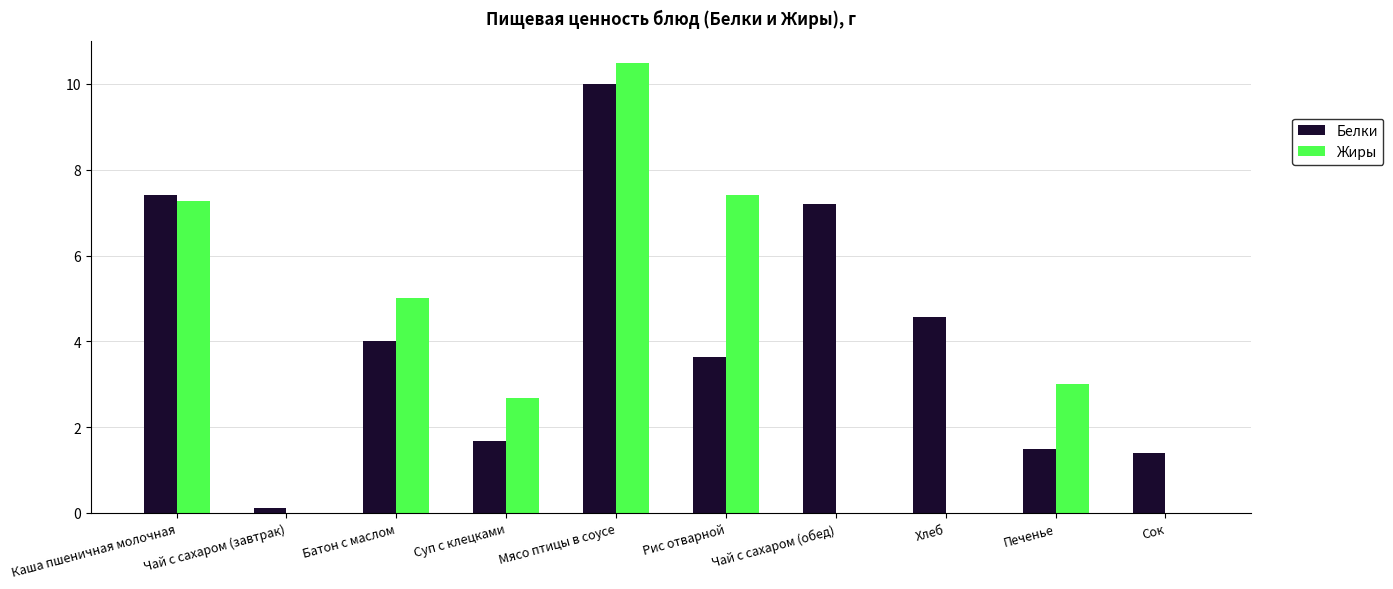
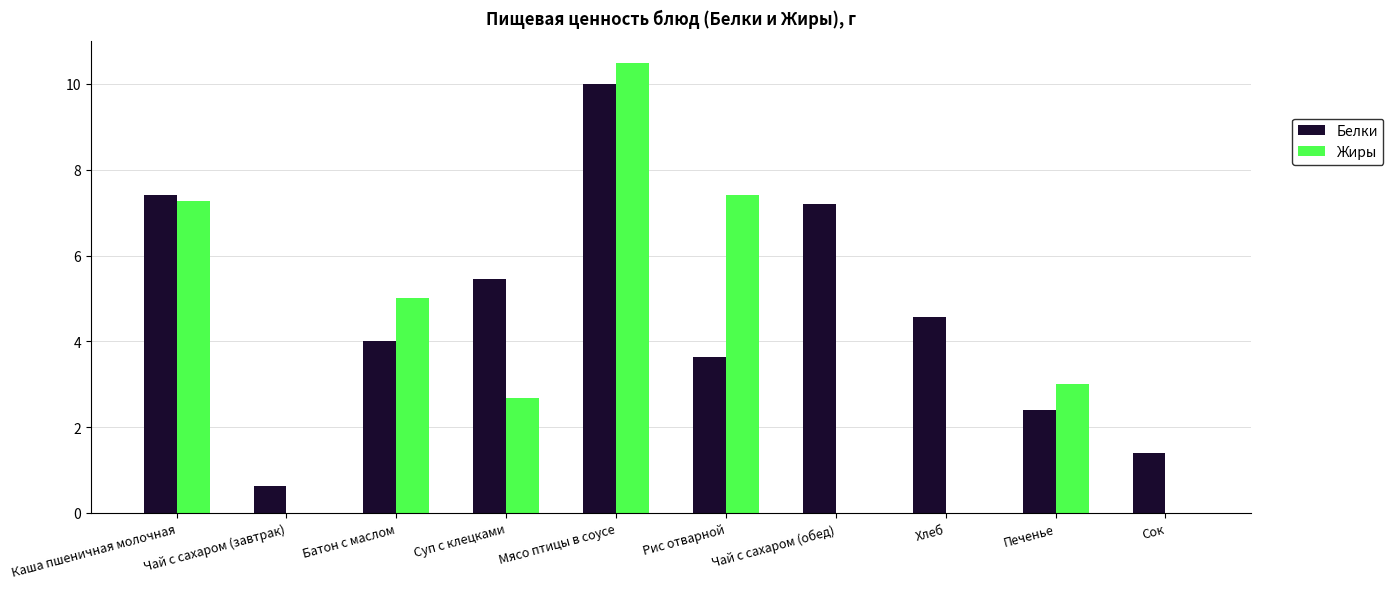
  {
    "Белки": {
      "Каша пшеничная молочная": 7.4,
-     "Чай с сахаром (завтрак)": 0.1,
+     "Чай с сахаром (завтрак)": 0.6,
      "Батон с маслом": 4.0,
-     "Суп с клецками": 1.7,
+     "Суп с клецками": 5.5,
      "Мясо птицы в соусе": 10.0,
      "Рис отварной": 3.6,
      "Чай с сахаром (обед)": 7.2,
      "Хлеб": 4.6,
-     "Печенье": 1.5,
+     "Печенье": 2.4,
      "Сок": 1.4
    },
    "Жиры": {
      "Каша пшеничная молочная": 7.3,
      "Чай с сахаром (завтрак)": 0.0,
      "Батон с маслом": 5.0,
      "Суп с клецками": 2.7,
      "Мясо птицы в соусе": 10.5,
      "Рис отварной": 7.4,
      "Чай с сахаром (обед)": 0.0,
      "Хлеб": 0.0,
      "Печенье": 3.0,
      "Сок": 0.0
    }
  }
